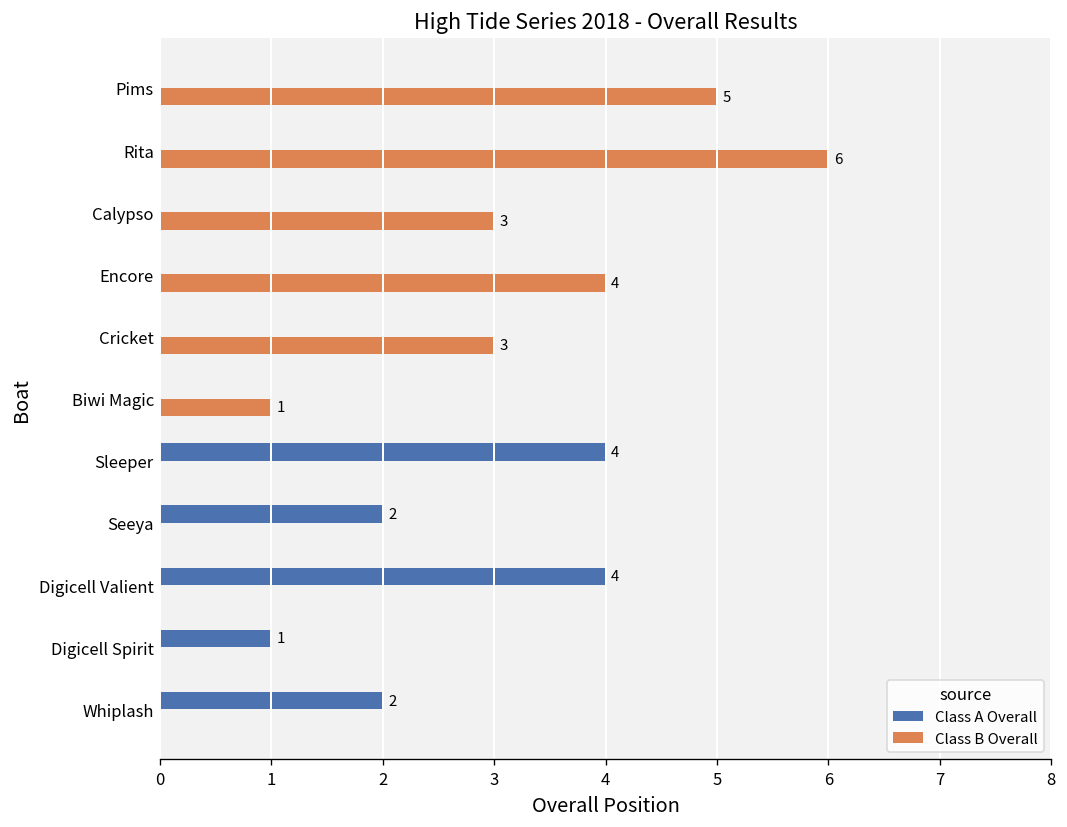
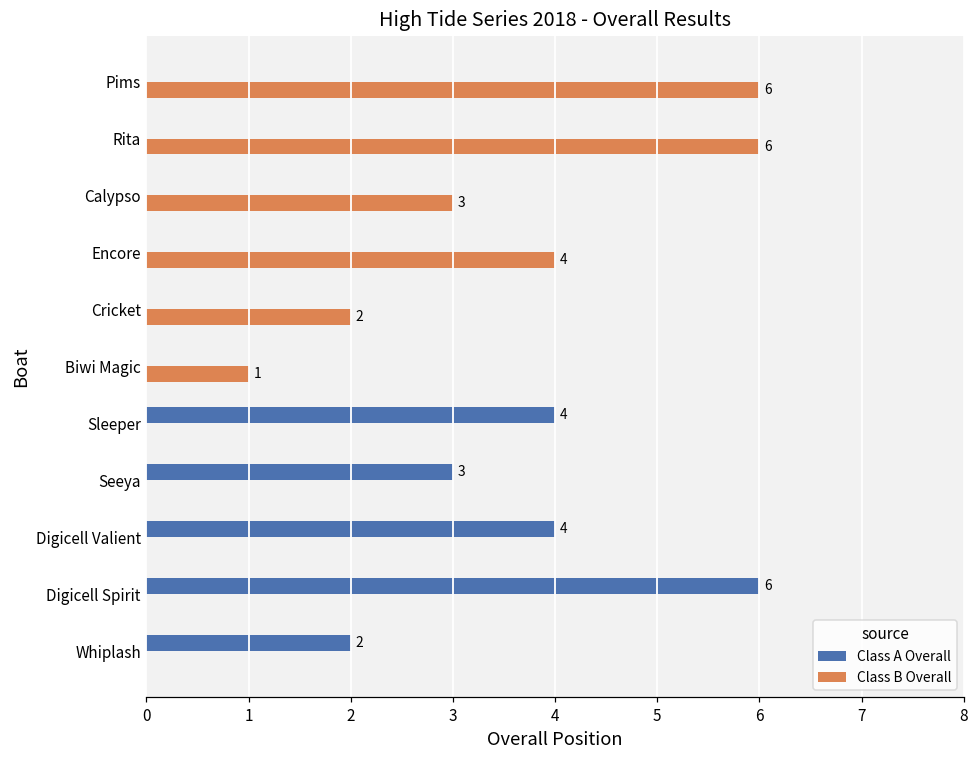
  {
    "Class A Overall": {
      "Sleeper": 4,
-     "Seeya": 2,
+     "Seeya": 3,
      "Digicell Valient": 4,
-     "Digicell Spirit": 1,
+     "Digicell Spirit": 6,
      "Whiplash": 2
    },
    "Class B Overall": {
-     "Pims": 5,
+     "Pims": 6,
      "Rita": 6,
      "Calypso": 3,
      "Encore": 4,
-     "Cricket": 3,
+     "Cricket": 2,
      "Biwi Magic": 1
    }
  }
